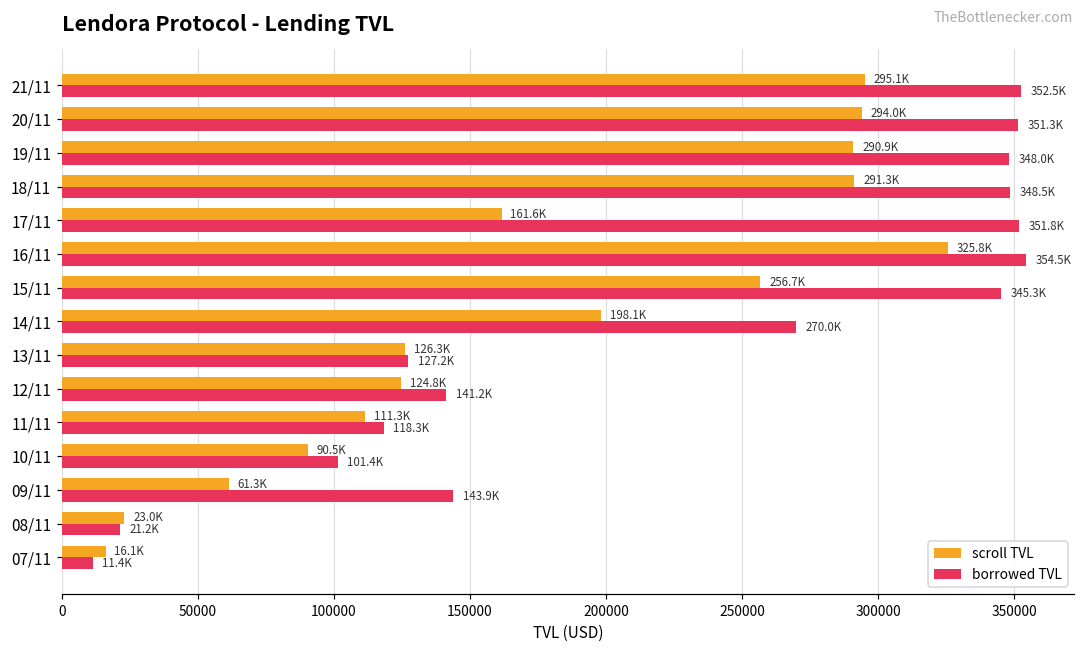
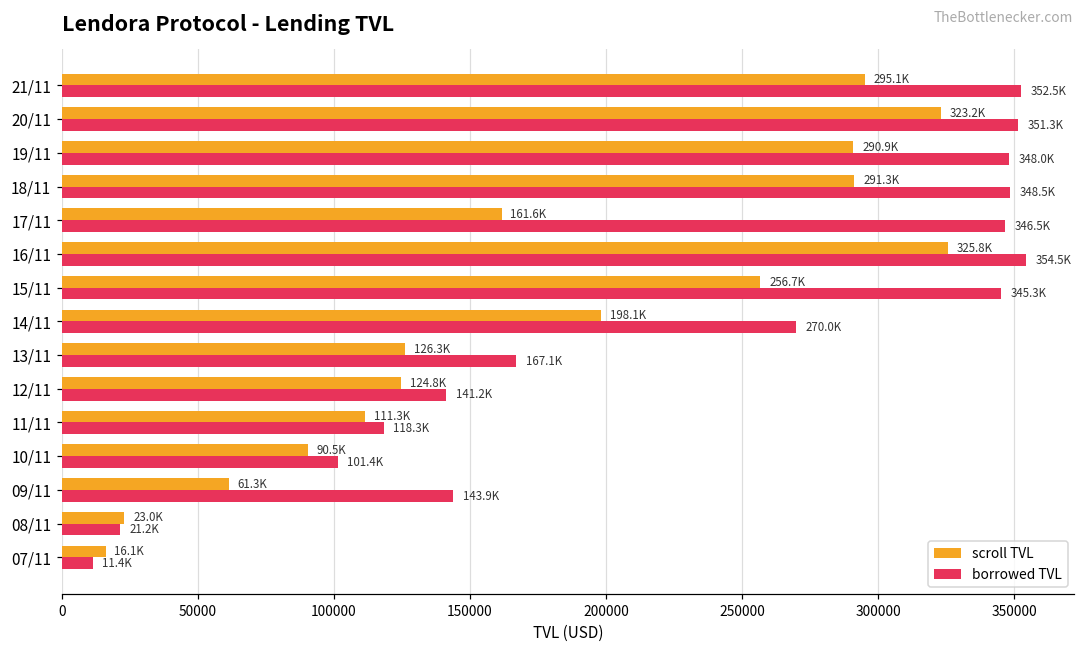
  {
    "scroll TVL": {
      "21/11": "295.1K",
-     "20/11": "294.0K",
+     "20/11": "323.2K",
      "19/11": "290.9K",
      "18/11": "291.3K",
      "17/11": "161.6K",
      "16/11": "325.8K",
      "15/11": "256.7K",
      "14/11": "198.1K",
      "13/11": "126.3K",
      "12/11": "124.8K",
      "11/11": "111.3K",
      "10/11": "90.5K",
      "09/11": "61.3K",
      "08/11": "23.0K",
      "07/11": "16.1K"
    },
    "borrowed TVL": {
      "21/11": "352.5K",
      "20/11": "351.3K",
      "19/11": "348.0K",
      "18/11": "348.5K",
-     "17/11": "351.8K",
+     "17/11": "346.5K",
      "16/11": "354.5K",
      "15/11": "345.3K",
      "14/11": "270.0K",
-     "13/11": "127.2K",
+     "13/11": "167.1K",
      "12/11": "141.2K",
      "11/11": "118.3K",
      "10/11": "101.4K",
      "09/11": "143.9K",
      "08/11": "21.2K",
      "07/11": "11.4K"
    }
  }
